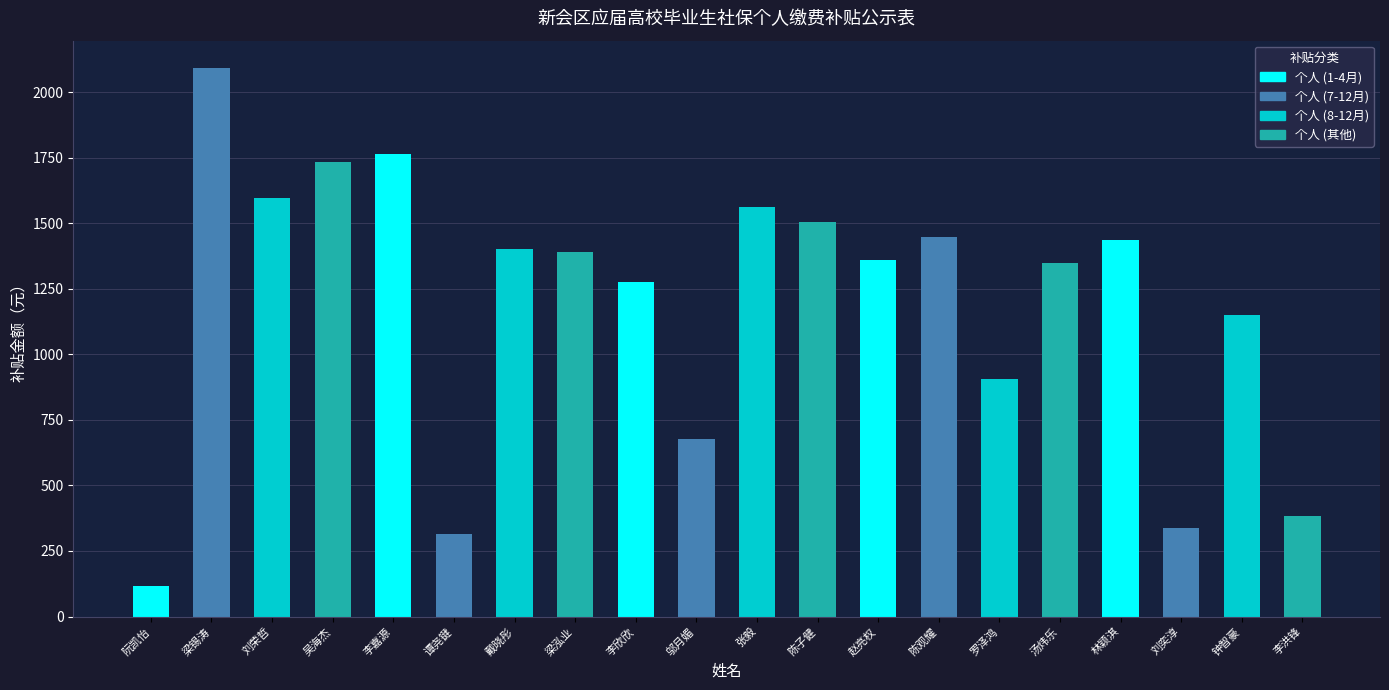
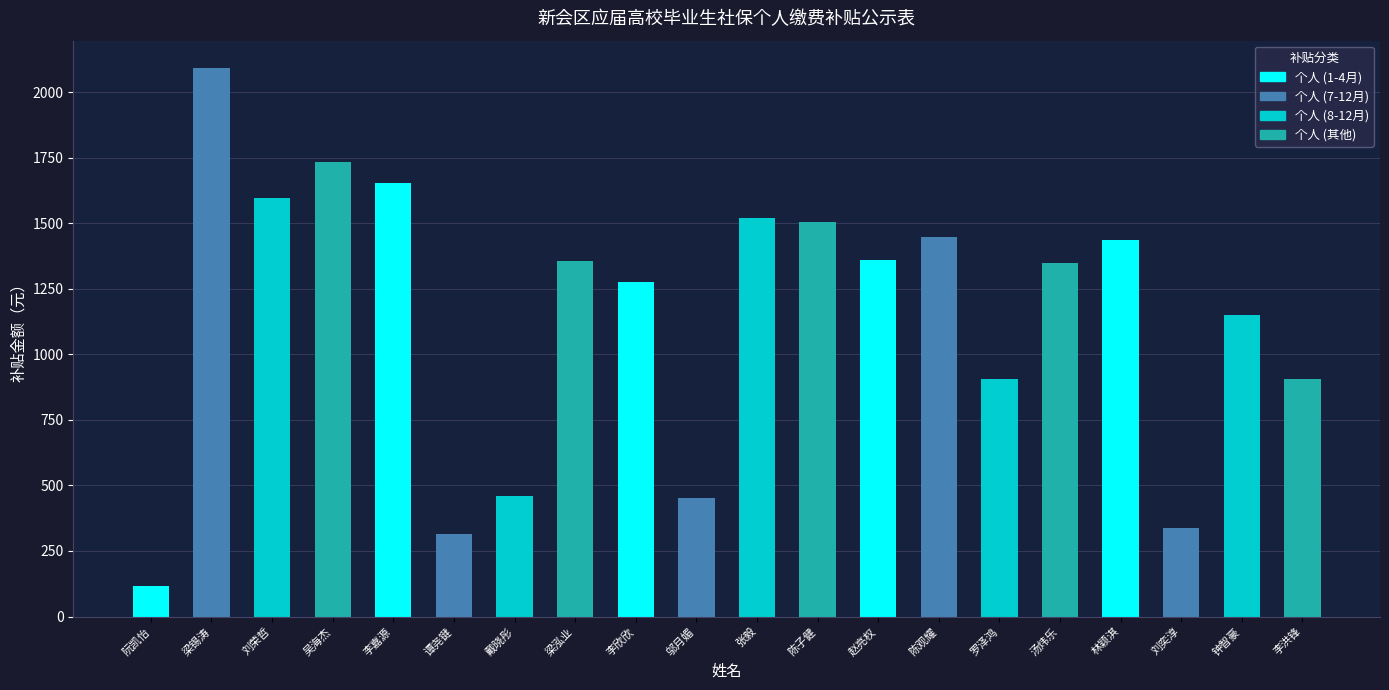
  {
    "阮凯怡": 120,
    "梁锡涛": 2090,
    "刘荣哲": 1600,
    "吴海杰": 1730,
-   "李嘉源": 1760,
+   "李嘉源": 1650,
    "谭尧键": 310,
-   "戴晓彤": 1400,
-   "梁泓业": 1390,
+   "戴晓彤": 460,
+   "梁泓业": 1350,
    "李欣欣": 1280,
-   "邬月媚": 680,
-   "张毅": 1560,
+   "邬月媚": 450,
+   "张毅": 1520,
    "陈子健": 1500,
    "赵亮权": 1360,
    "陈观耀": 1450,
    "罗泽鸿": 910,
    "汤炜乐": 1350,
    "林颖淇": 1440,
    "刘奕淳": 340,
    "钟智豪": 1150,
-   "李洪锋": 380
+   "李洪锋": 910
  }
